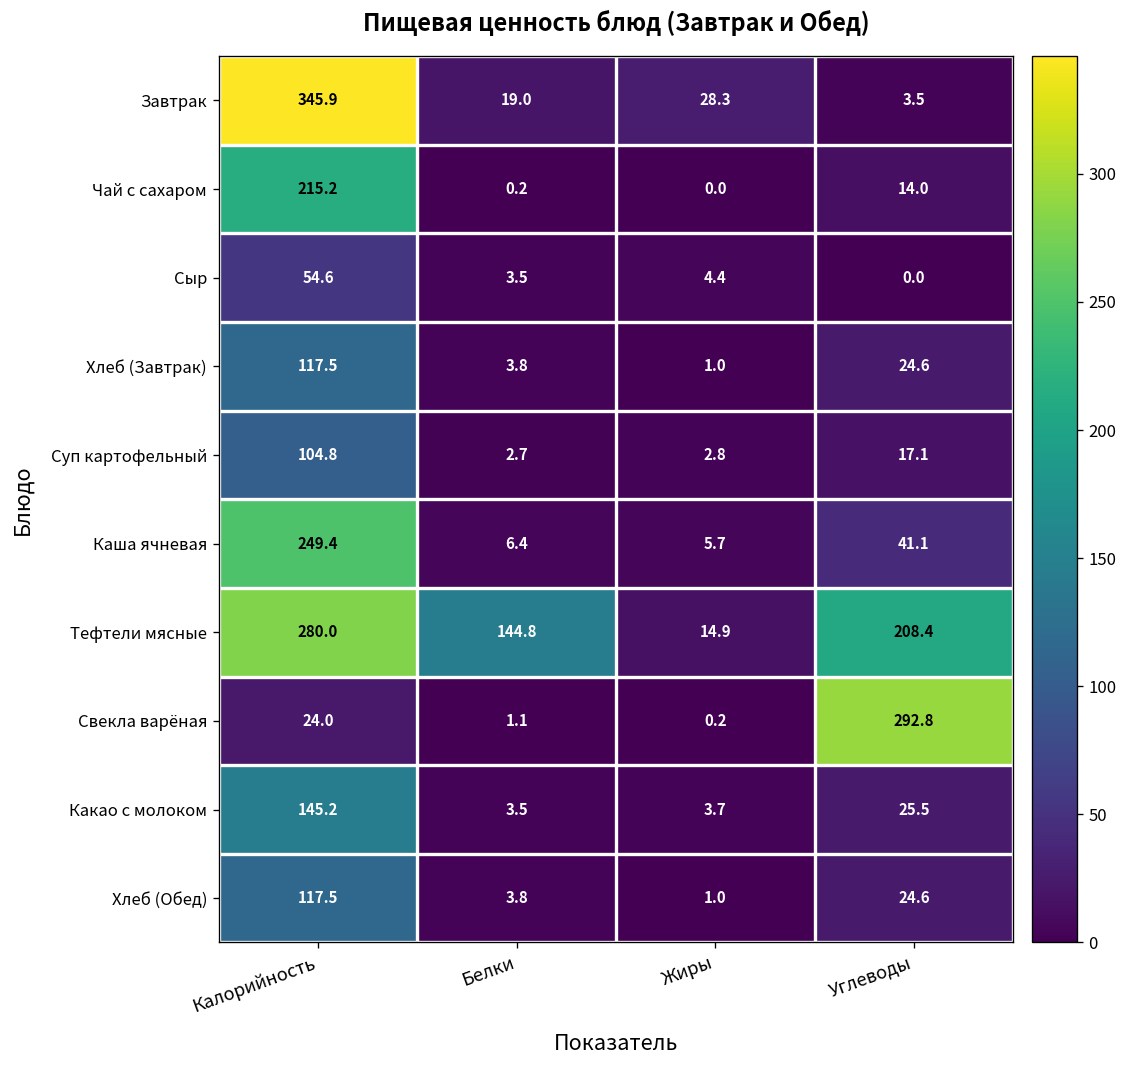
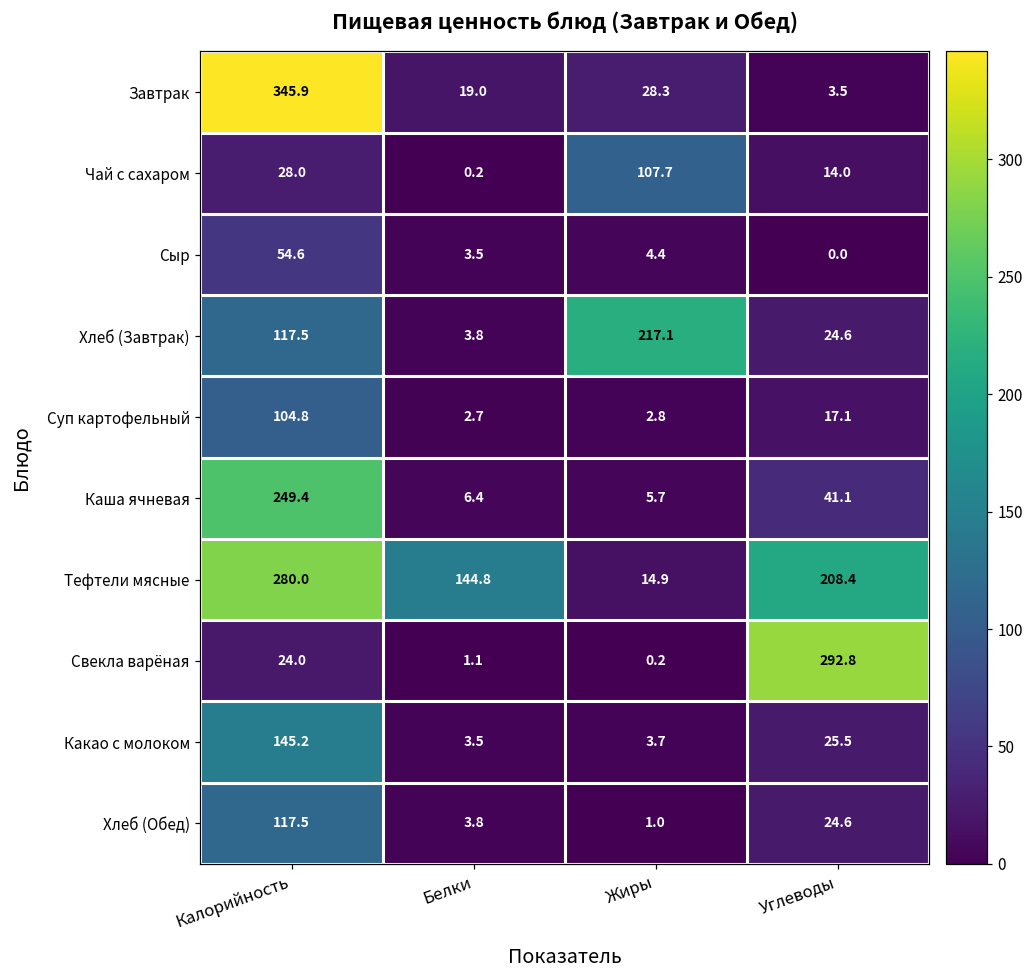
  {
    "Завтрак": {
      "Калорийность": 345.9,
      "Белки": 19.0,
      "Жиры": 28.3,
      "Углеводы": 3.5
    },
    "Чай с сахаром": {
-     "Калорийность": 215.2,
+     "Калорийность": 28.0,
      "Белки": 0.2,
-     "Жиры": 0.0,
+     "Жиры": 107.7,
      "Углеводы": 14.0
    },
    "Сыр": {
      "Калорийность": 54.6,
      "Белки": 3.5,
      "Жиры": 4.4,
      "Углеводы": 0.0
    },
    "Хлеб (Завтрак)": {
      "Калорийность": 117.5,
      "Белки": 3.8,
-     "Жиры": 1.0,
+     "Жиры": 217.1,
      "Углеводы": 24.6
    },
    "Суп картофельный": {
      "Калорийность": 104.8,
      "Белки": 2.7,
      "Жиры": 2.8,
      "Углеводы": 17.1
    },
    "Каша ячневая": {
      "Калорийность": 249.4,
      "Белки": 6.4,
      "Жиры": 5.7,
      "Углеводы": 41.1
    },
    "Тефтели мясные": {
      "Калорийность": 280.0,
      "Белки": 144.8,
      "Жиры": 14.9,
      "Углеводы": 208.4
    },
    "Свекла варёная": {
      "Калорийность": 24.0,
      "Белки": 1.1,
      "Жиры": 0.2,
      "Углеводы": 292.8
    },
    "Какао с молоком": {
      "Калорийность": 145.2,
      "Белки": 3.5,
      "Жиры": 3.7,
      "Углеводы": 25.5
    },
    "Хлеб (Обед)": {
      "Калорийность": 117.5,
      "Белки": 3.8,
      "Жиры": 1.0,
      "Углеводы": 24.6
    }
  }
